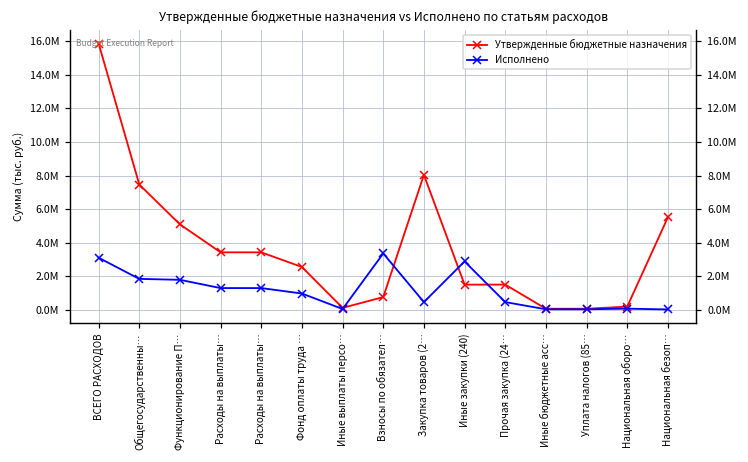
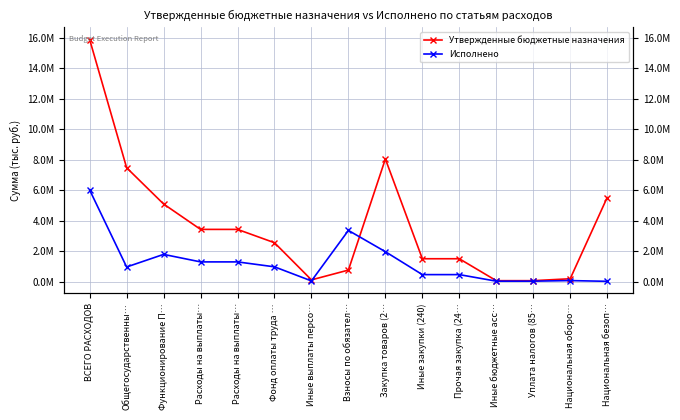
  {
    "Утвержденные бюджетные назначения": {
      "ВСЕГО РАСХОДОВ": 15900000,
      "Общегосударственны…": 7500000,
      "Функционирование П…": 5100000,
      "Фонд оплаты труда …": 2600000,
      "Взносы по обязател…": 800000,
      "Закупка товаров (2…": 8000000,
      "Иные закупки (240)": 1500000,
      "Прочая закупка (24…": 1500000,
      "Национальная безоп…": 5500000
    },
    "Исполнено": {
-     "ВСЕГО РАСХОДОВ": 3100000,
-     "Общегосударственны…": 1800000,
+     "ВСЕГО РАСХОДОВ": 6000000,
+     "Общегосударственны…": 1000000,
      "Функционирование П…": 1800000,
      "Фонд оплаты труда …": 1000000,
      "Взносы по обязател…": 3400000,
-     "Закупка товаров (2…": 500000,
-     "Иные закупки (240)": 2900000,
+     "Закупка товаров (2…": 2000000,
+     "Иные закупки (240)": 500000,
      "Прочая закупка (24…": 500000,
      "Национальная безоп…": 0
    }
  }
